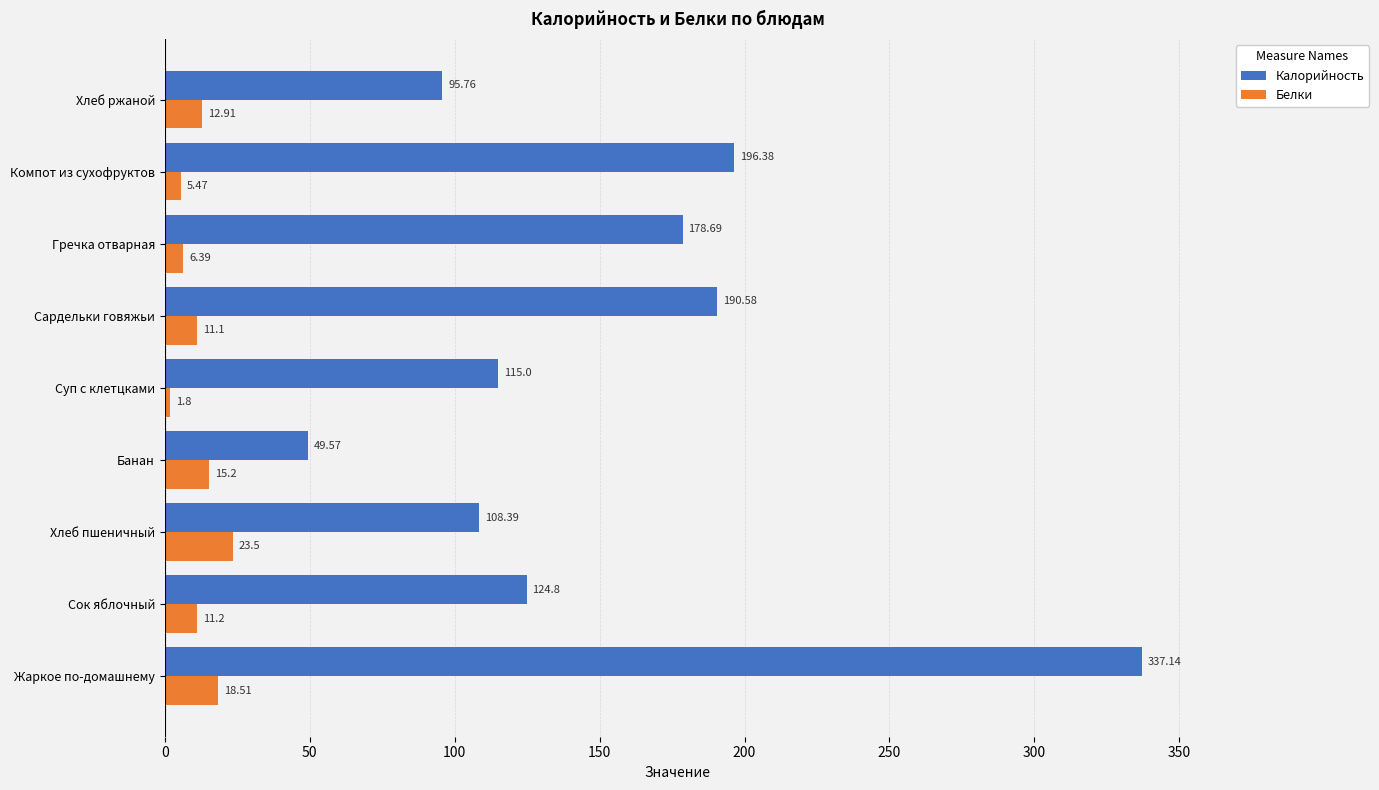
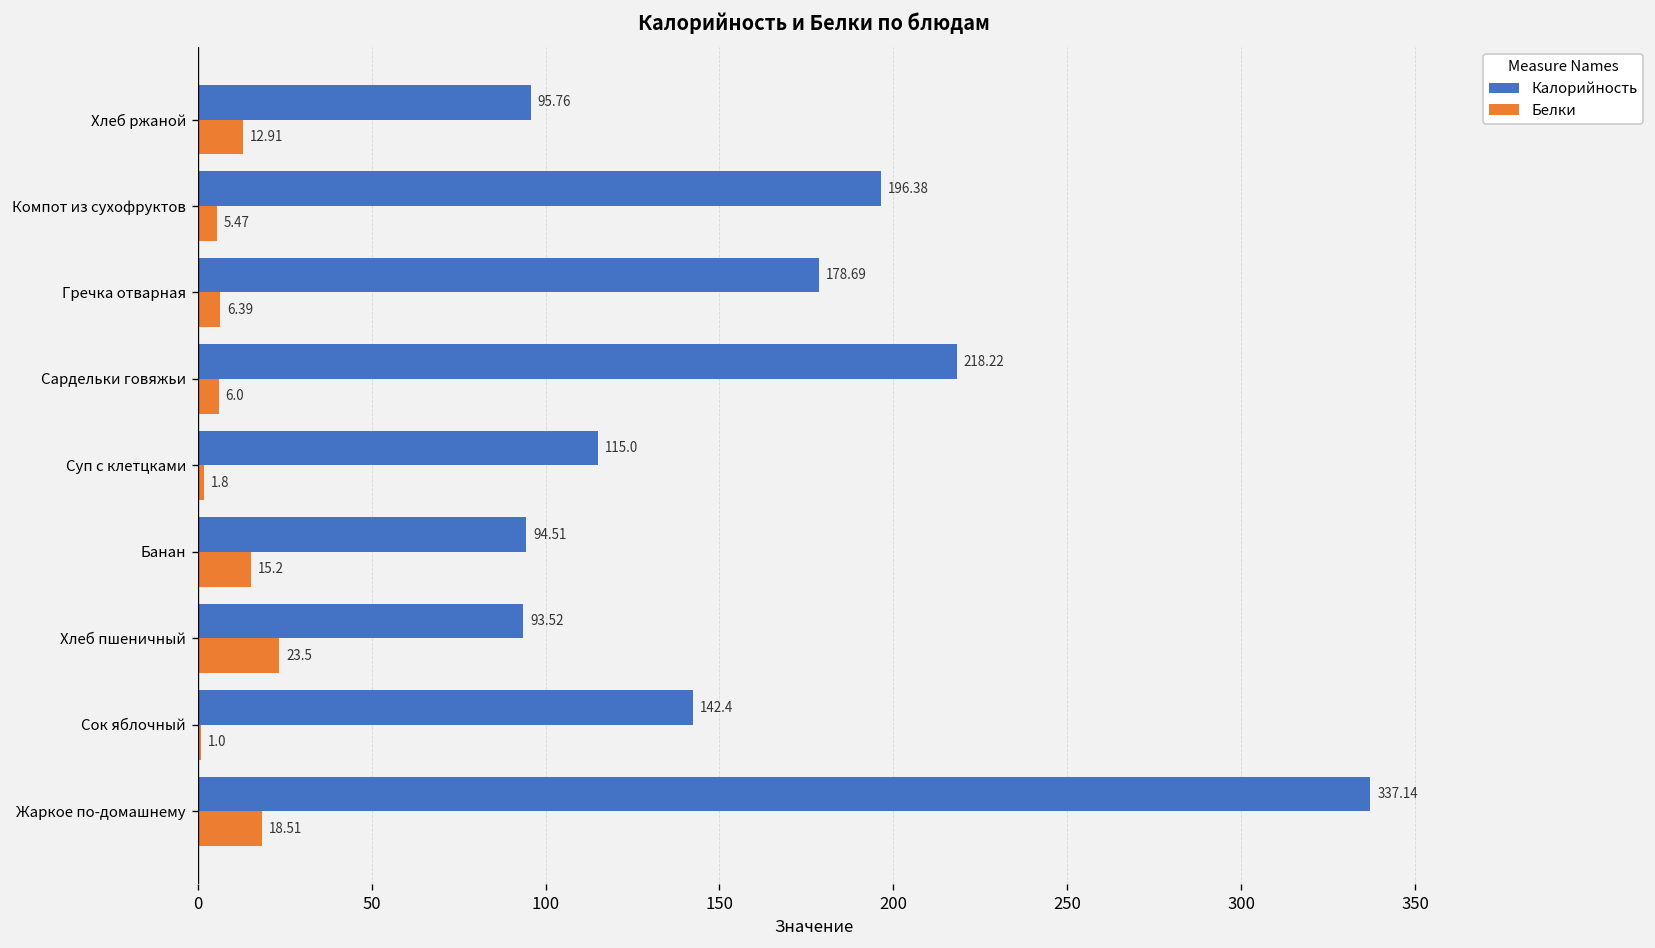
  {
    "Калорийность": {
      "Хлеб ржаной": 95.76,
      "Компот из сухофруктов": 196.38,
      "Гречка отварная": 178.69,
-     "Сардельки говяжьи": 190.58,
+     "Сардельки говяжьи": 218.22,
      "Суп с клетцками": 115.0,
-     "Банан": 49.57,
-     "Хлеб пшеничный": 108.39,
-     "Сок яблочный": 124.8,
+     "Банан": 94.51,
+     "Хлеб пшеничный": 93.52,
+     "Сок яблочный": 142.4,
      "Жаркое по-домашнему": 337.14
    },
    "Белки": {
      "Хлеб ржаной": 12.91,
      "Компот из сухофруктов": 5.47,
      "Гречка отварная": 6.39,
-     "Сардельки говяжьи": 11.1,
+     "Сардельки говяжьи": 6.0,
      "Суп с клетцками": 1.8,
      "Банан": 15.2,
      "Хлеб пшеничный": 23.5,
-     "Сок яблочный": 11.2,
+     "Сок яблочный": 1.0,
      "Жаркое по-домашнему": 18.51
    }
  }
